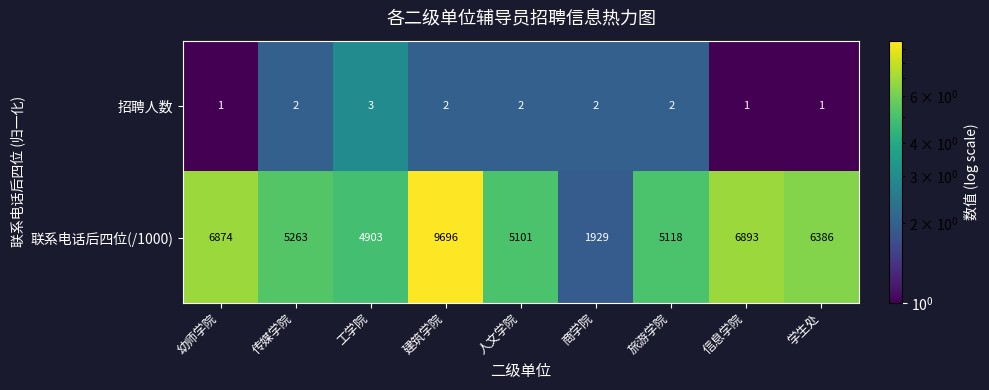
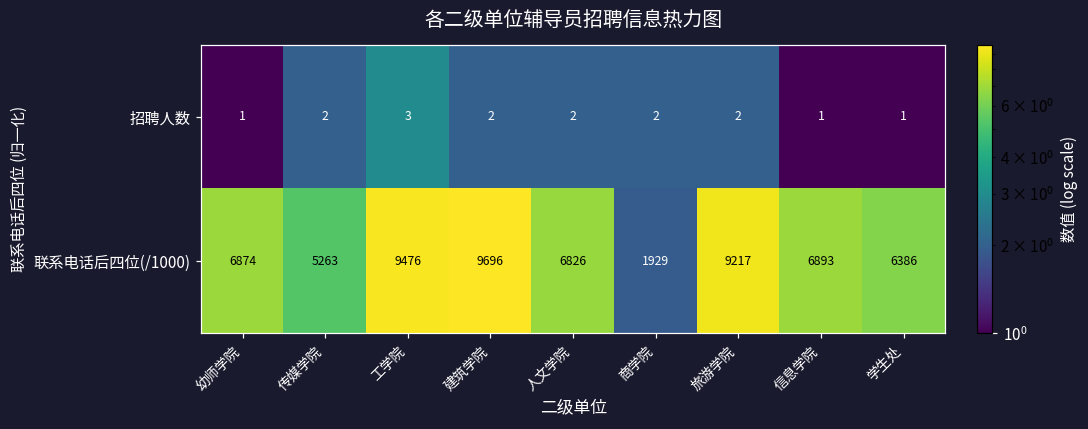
  {
    "招聘人数": {
      "幼师学院": 1,
      "传媒学院": 2,
      "工学院": 3,
      "建筑学院": 2,
      "人文学院": 2,
      "商学院": 2,
      "旅游学院": 2,
      "信息学院": 1,
      "学生处": 1
    },
    "联系电话后四位(/1000)": {
      "幼师学院": 6874,
      "传媒学院": 5263,
-     "工学院": 4903,
+     "工学院": 9476,
      "建筑学院": 9696,
-     "人文学院": 5101,
+     "人文学院": 6826,
      "商学院": 1929,
-     "旅游学院": 5118,
+     "旅游学院": 9217,
      "信息学院": 6893,
      "学生处": 6386
    }
  }
